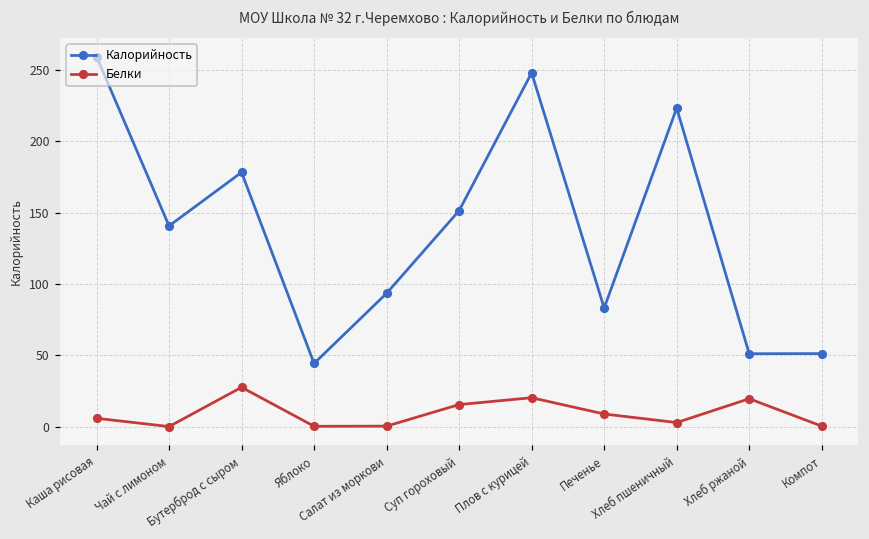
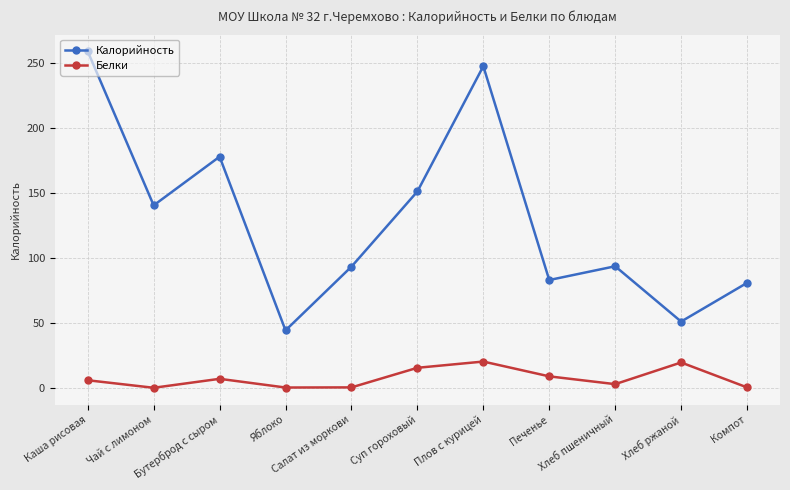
  {
    "Калорийность": {
      "Чай с лимоном": 141,
      "Бутерброд с сыром": 178,
      "Яблоко": 44,
      "Салат из моркови": 94,
      "Суп гороховый": 151,
      "Плов с курицей": 248,
      "Печенье": 83,
-     "Хлеб пшеничный": 223,
+     "Хлеб пшеничный": 94,
      "Хлеб ржаной": 51,
-     "Компот": 51
+     "Компот": 81
    },
    "Белки": {
      "Каша рисовая": 6,
      "Чай с лимоном": 0,
-     "Бутерброд с сыром": 28,
+     "Бутерброд с сыром": 7,
      "Яблоко": 0,
      "Салат из моркови": 1,
      "Суп гороховый": 16,
      "Плов с курицей": 20,
      "Печенье": 9,
      "Хлеб пшеничный": 3,
      "Хлеб ржаной": 20,
      "Компот": 1
    }
  }
